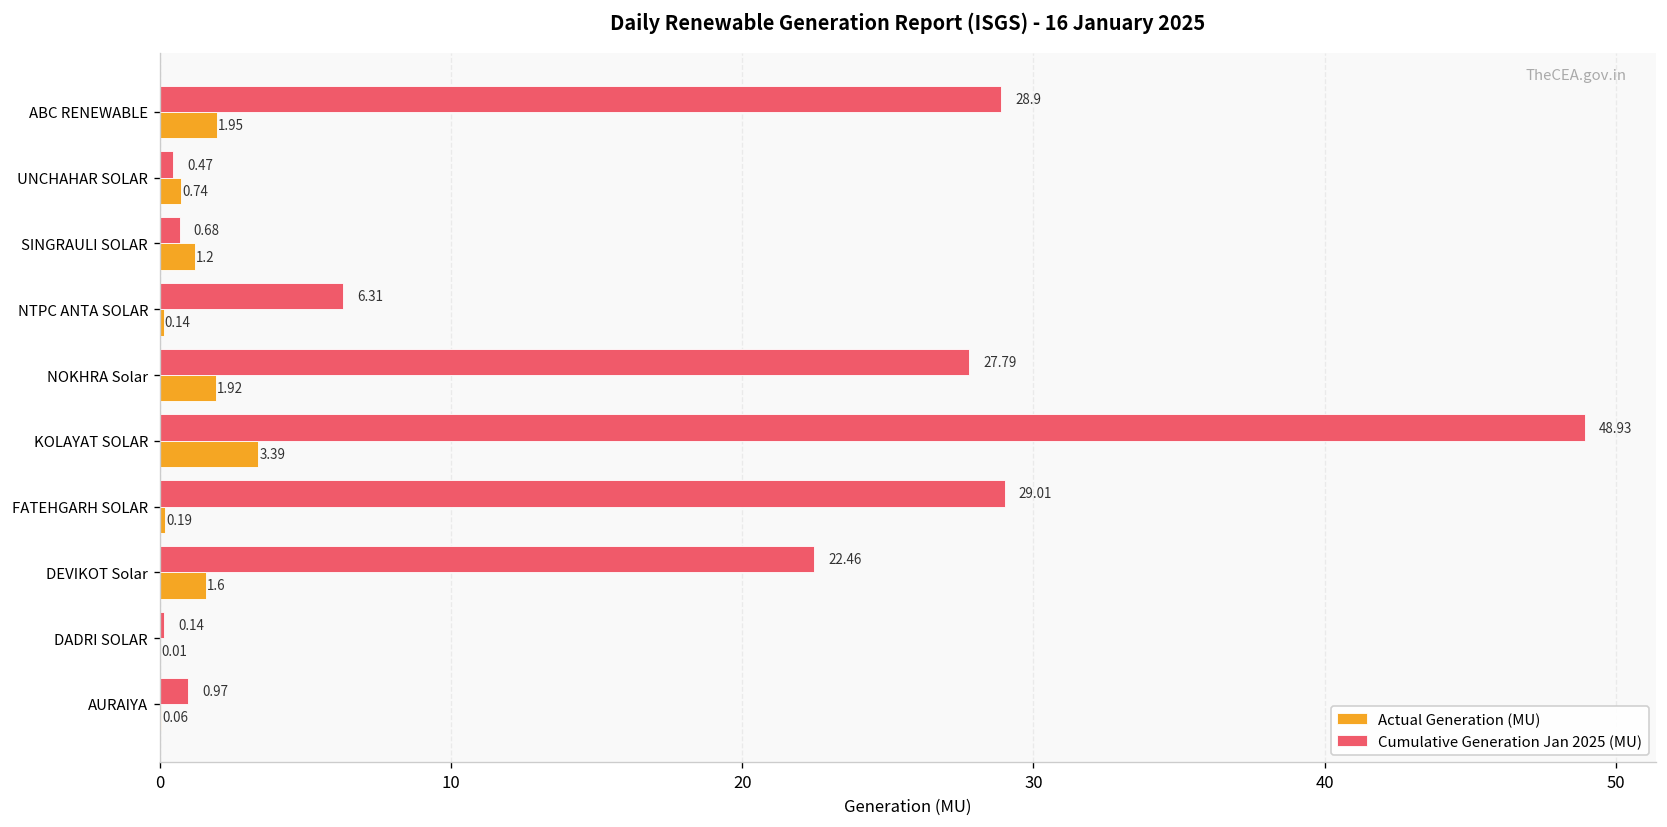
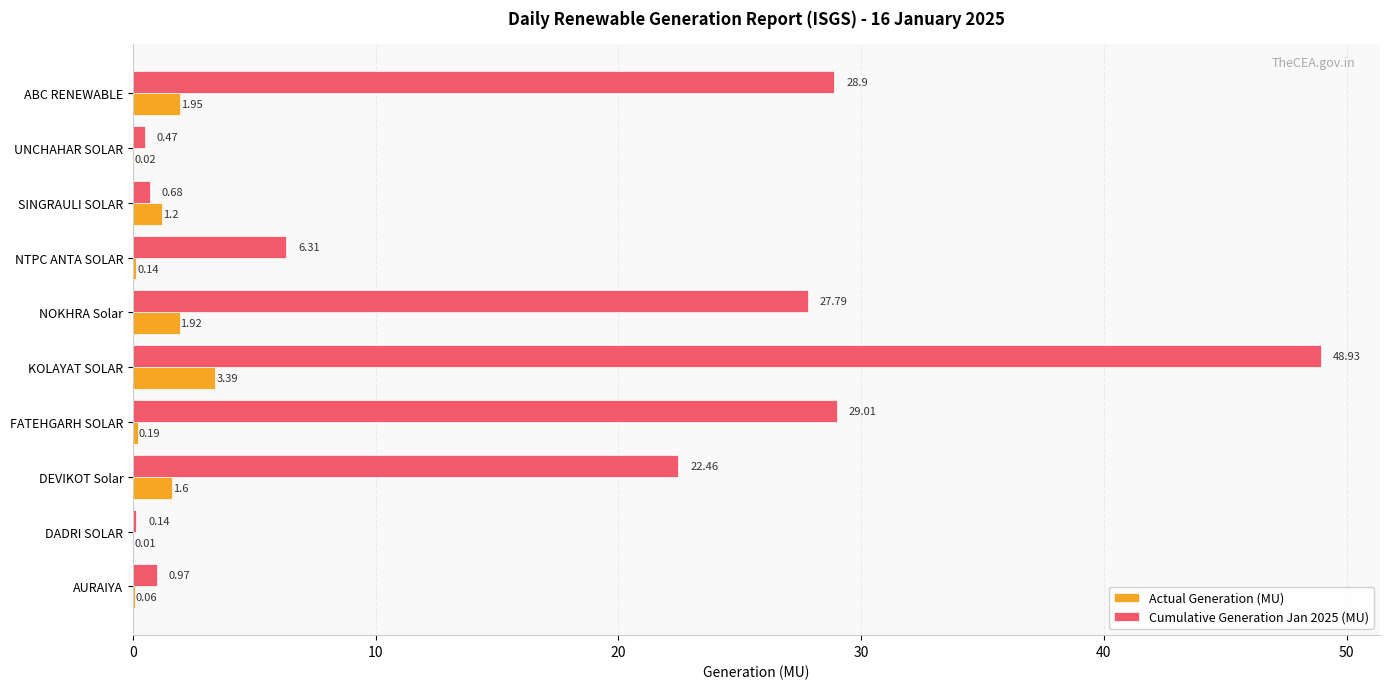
  {
    "Actual Generation (MU)": {
      "ABC RENEWABLE": 1.95,
-     "UNCHAHAR SOLAR": 0.74,
+     "UNCHAHAR SOLAR": 0.02,
      "SINGRAULI SOLAR": 1.2,
      "NTPC ANTA SOLAR": 0.14,
      "NOKHRA Solar": 1.92,
      "KOLAYAT SOLAR": 3.39,
      "FATEHGARH SOLAR": 0.19,
      "DEVIKOT Solar": 1.6,
      "DADRI SOLAR": 0.01,
      "AURAIYA": 0.06
    },
    "Cumulative Generation Jan 2025 (MU)": {
      "ABC RENEWABLE": 28.9,
      "UNCHAHAR SOLAR": 0.47,
      "SINGRAULI SOLAR": 0.68,
      "NTPC ANTA SOLAR": 6.31,
      "NOKHRA Solar": 27.79,
      "KOLAYAT SOLAR": 48.93,
      "FATEHGARH SOLAR": 29.01,
      "DEVIKOT Solar": 22.46,
      "DADRI SOLAR": 0.14,
      "AURAIYA": 0.97
    }
  }
